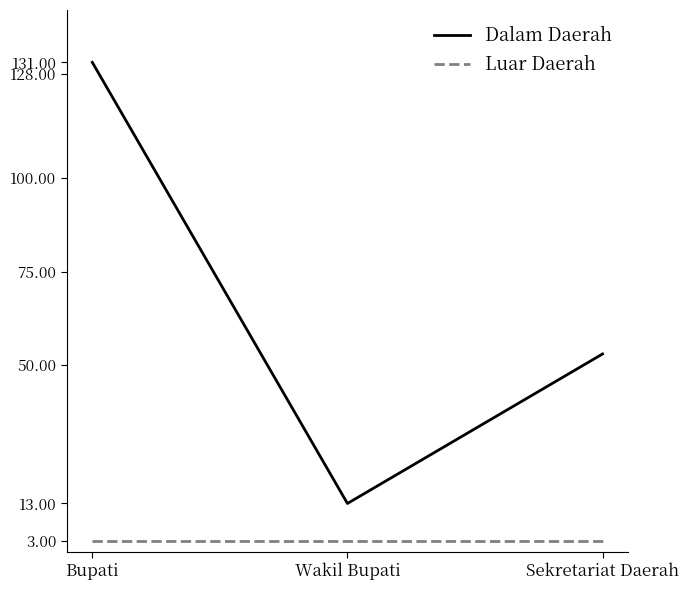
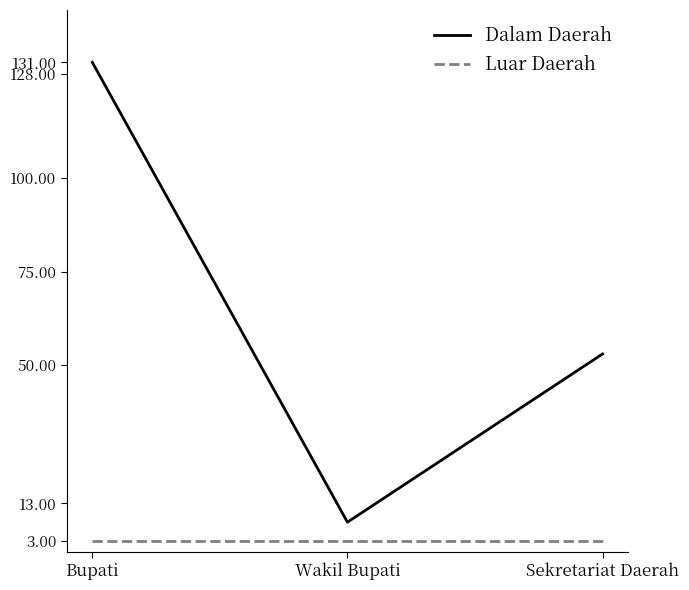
  {
    "Dalam Daerah": {
      "Bupati": 131,
-     "Wakil Bupati": 13,
+     "Wakil Bupati": 8,
      "Sekretariat Daerah": 53
    },
    "Luar Daerah": {
      "Bupati": 3,
      "Wakil Bupati": 3,
      "Sekretariat Daerah": 3
    }
  }
